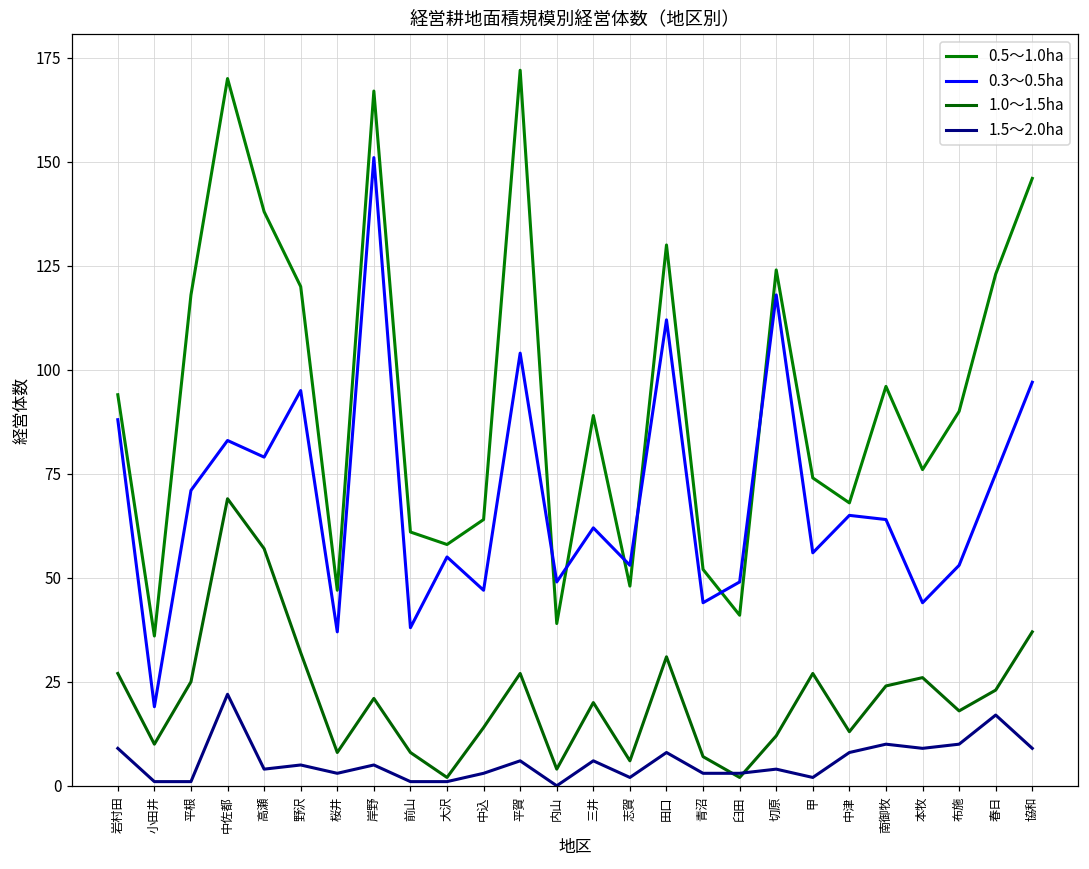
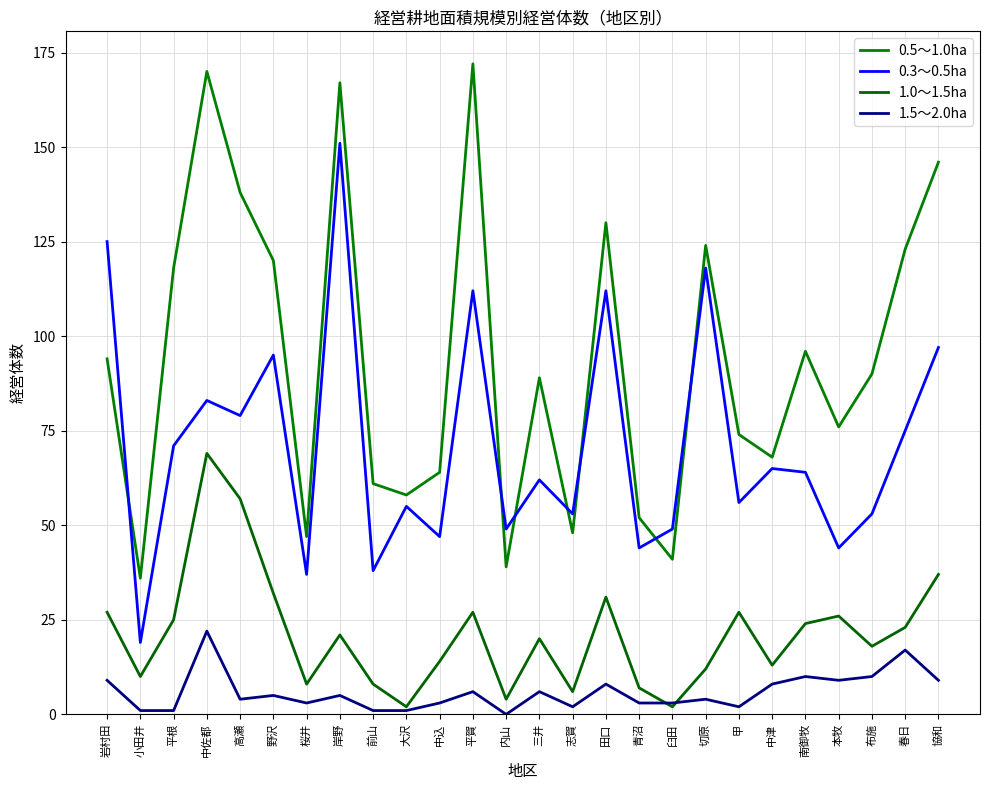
  {
    "0.3～0.5ha": {
-     "岩村田": 88,
+     "岩村田": 125,
      "小田井": 19,
      "平根": 71,
      "中佐都": 83,
      "高瀬": 79,
      "野沢": 95,
      "桜井": 37,
      "岸野": 151,
      "前山": 38,
      "大沢": 55,
      "中込": 47,
-     "平賀": 104,
+     "平賀": 112,
      "内山": 49,
      "三井": 62,
      "志賀": 53,
      "田口": 112,
      "青沼": 44,
      "臼田": 49,
      "切原": 118,
      "甲": 56,
      "中津": 65,
      "南御牧": 64,
      "本牧": 44,
      "布施": 53,
      "春日": 75,
      "協和": 97
    },
    "1.5～2.0ha": {
      "岩村田": 9,
      "小田井": 1,
      "平根": 1,
      "中佐都": 22,
      "高瀬": 4,
      "野沢": 5,
      "桜井": 3,
      "岸野": 5,
      "前山": 1,
      "大沢": 1,
      "中込": 3,
      "平賀": 6,
      "内山": 0,
      "三井": 6,
      "志賀": 2,
      "田口": 8,
      "青沼": 3,
      "臼田": 3,
      "切原": 4,
      "甲": 2,
      "中津": 8,
      "南御牧": 10,
      "本牧": 9,
      "布施": 10,
      "春日": 17,
      "協和": 9
    }
  }
